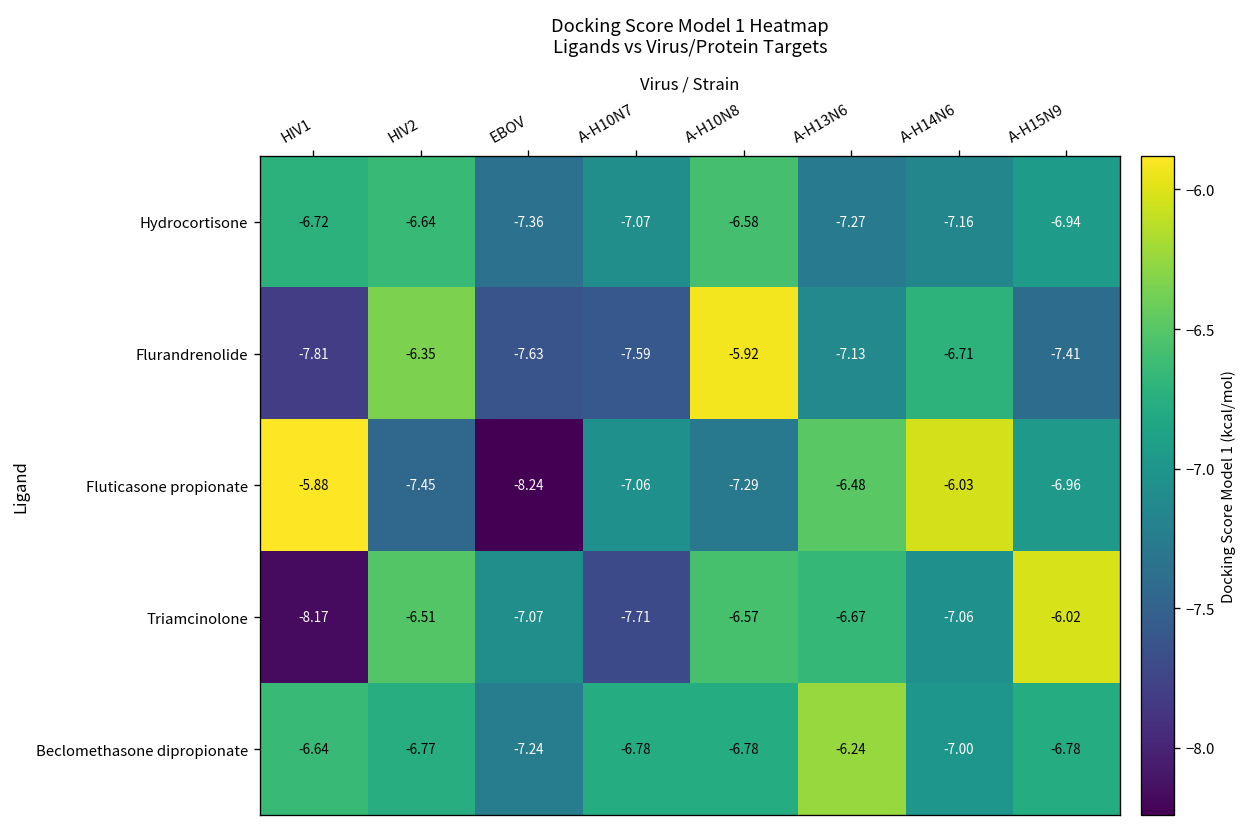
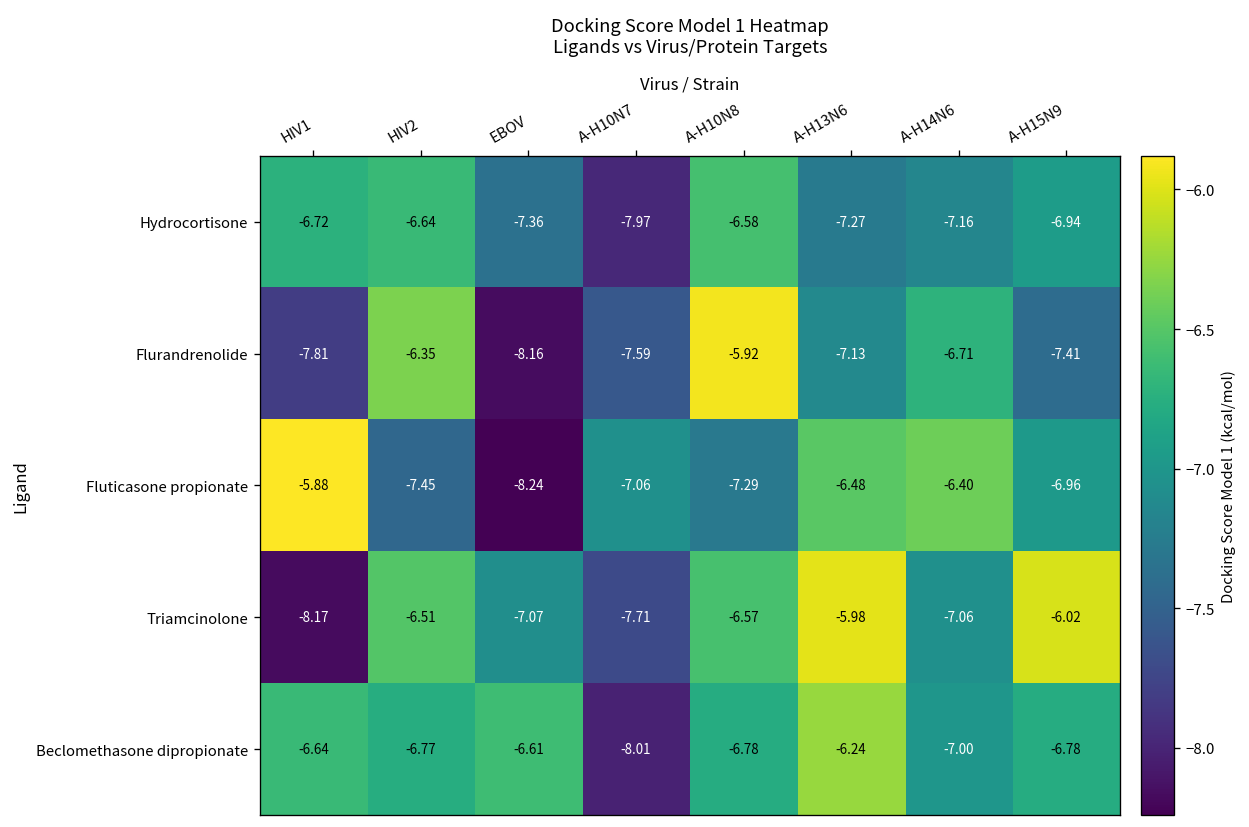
  {
    "Hydrocortisone": {
      "HIV1": -6.72,
      "HIV2": -6.64,
      "EBOV": -7.36,
-     "A-H10N7": -7.07,
+     "A-H10N7": -7.97,
      "A-H10N8": -6.58,
      "A-H13N6": -7.27,
      "A-H14N6": -7.16,
      "A-H15N9": -6.94
    },
    "Flurandrenolide": {
      "HIV1": -7.81,
      "HIV2": -6.35,
-     "EBOV": -7.63,
+     "EBOV": -8.16,
      "A-H10N7": -7.59,
      "A-H10N8": -5.92,
      "A-H13N6": -7.13,
      "A-H14N6": -6.71,
      "A-H15N9": -7.41
    },
    "Fluticasone propionate": {
      "HIV1": -5.88,
      "HIV2": -7.45,
      "EBOV": -8.24,
      "A-H10N7": -7.06,
      "A-H10N8": -7.29,
      "A-H13N6": -6.48,
-     "A-H14N6": -6.03,
+     "A-H14N6": -6.40,
      "A-H15N9": -6.96
    },
    "Triamcinolone": {
      "HIV1": -8.17,
      "HIV2": -6.51,
      "EBOV": -7.07,
      "A-H10N7": -7.71,
      "A-H10N8": -6.57,
-     "A-H13N6": -6.67,
+     "A-H13N6": -5.98,
      "A-H14N6": -7.06,
      "A-H15N9": -6.02
    },
    "Beclomethasone dipropionate": {
      "HIV1": -6.64,
      "HIV2": -6.77,
-     "EBOV": -7.24,
-     "A-H10N7": -6.78,
+     "EBOV": -6.61,
+     "A-H10N7": -8.01,
      "A-H10N8": -6.78,
      "A-H13N6": -6.24,
      "A-H14N6": -7.00,
      "A-H15N9": -6.78
    }
  }
